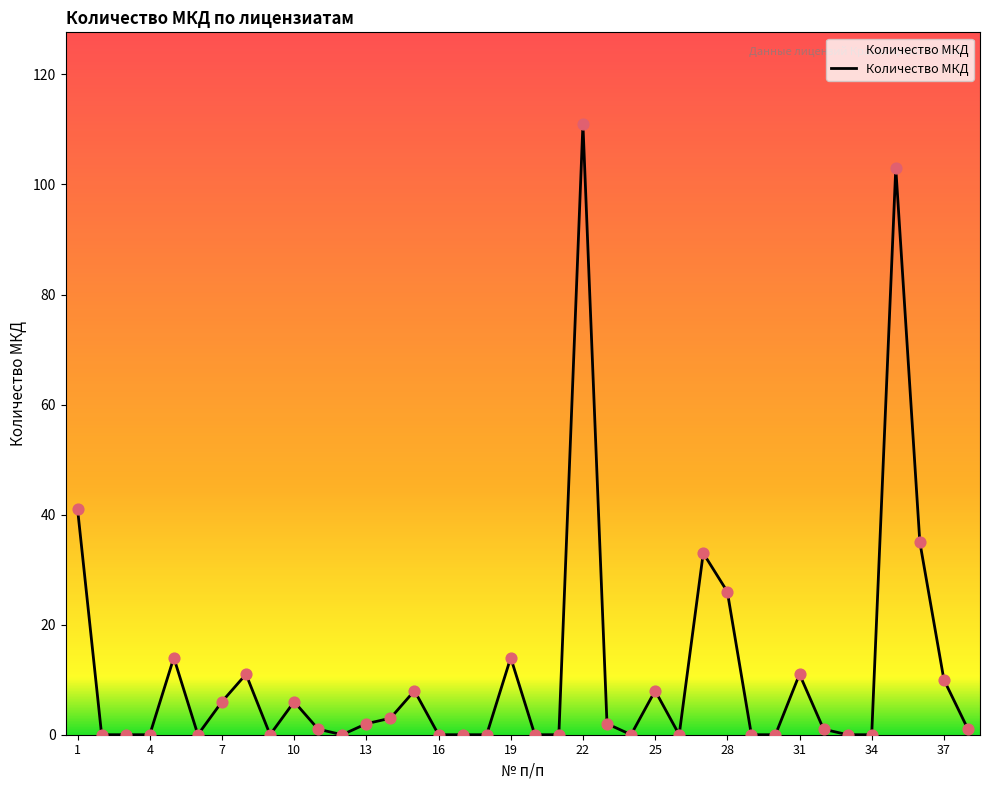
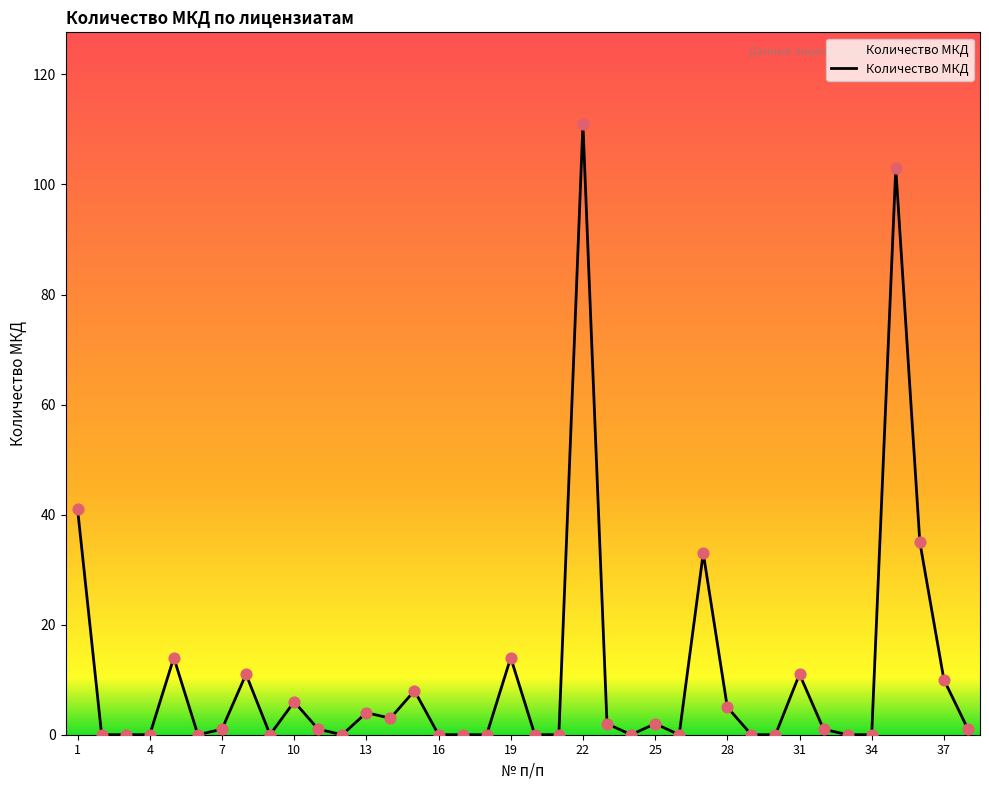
  {
    "1": 41,
    "4": 0,
-   "7": 6,
+   "7": 1,
    "10": 6,
-   "13": 2,
+   "13": 4,
    "16": 0,
    "19": 14,
    "22": 111,
-   "25": 8,
-   "28": 26,
+   "25": 2,
+   "28": 5,
    "31": 11,
    "34": 0,
    "37": 10
  }
